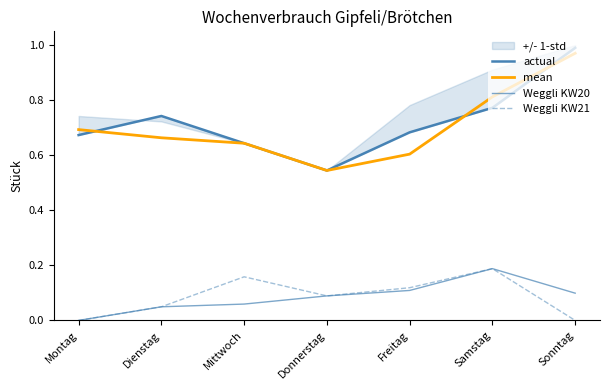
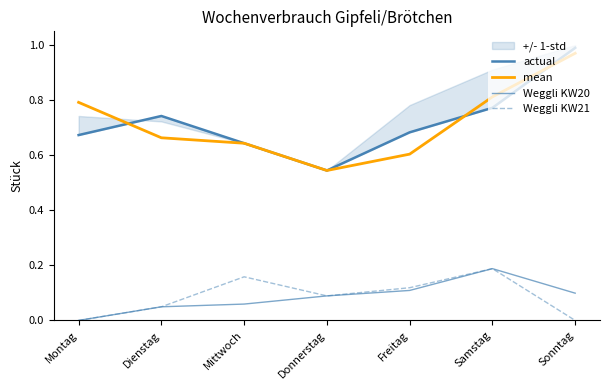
  {
    "mean": {
-     "Montag": 0.69,
+     "Montag": 0.79,
      "Dienstag": 0.66,
      "Freitag": 0.60
    }
  }
